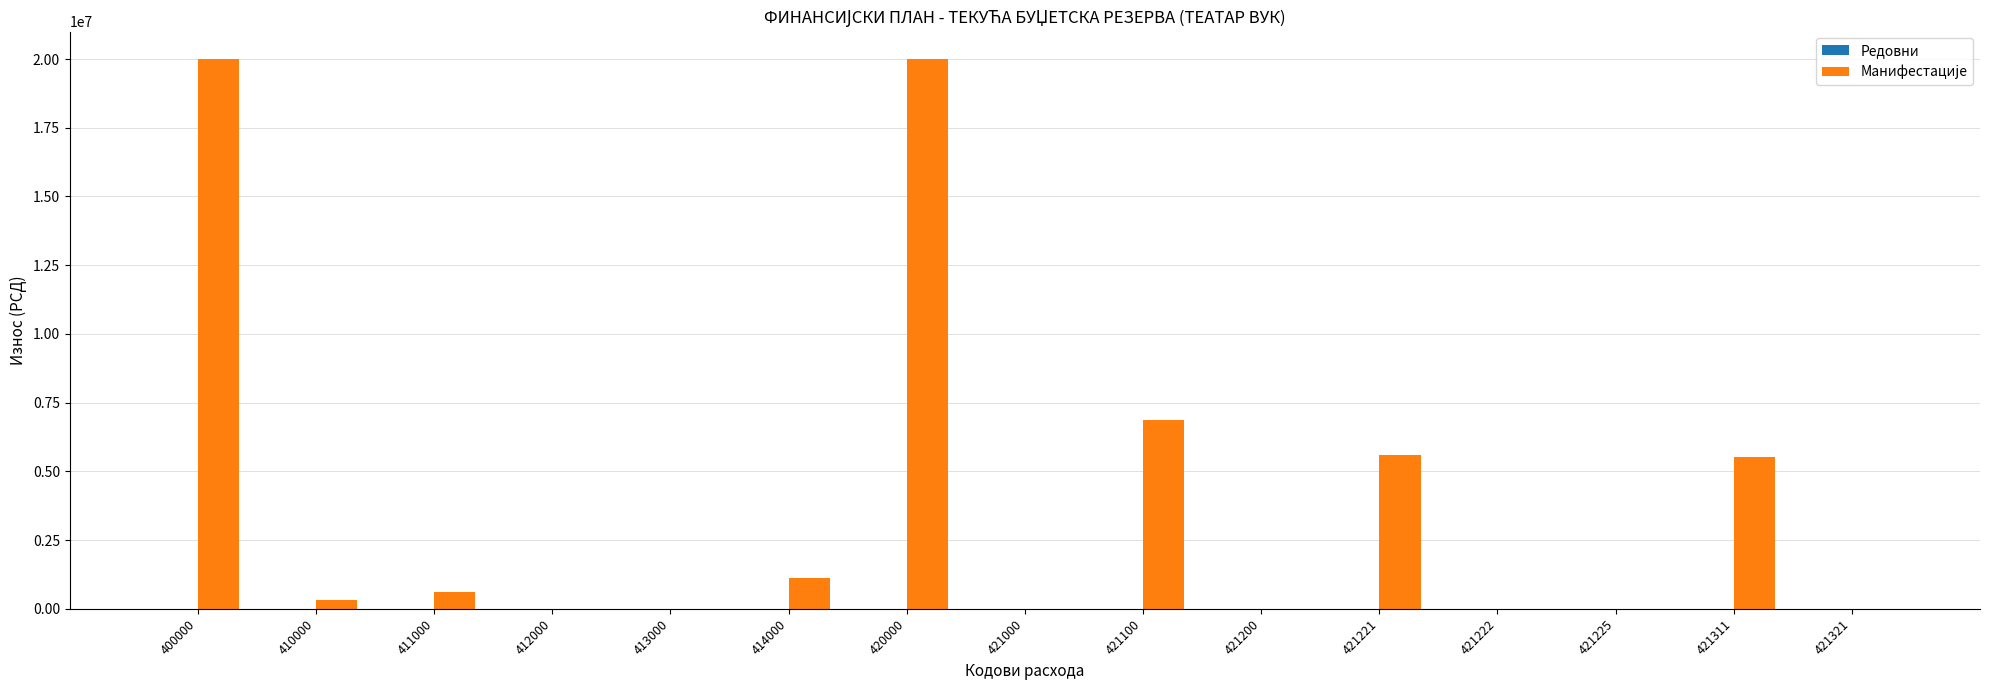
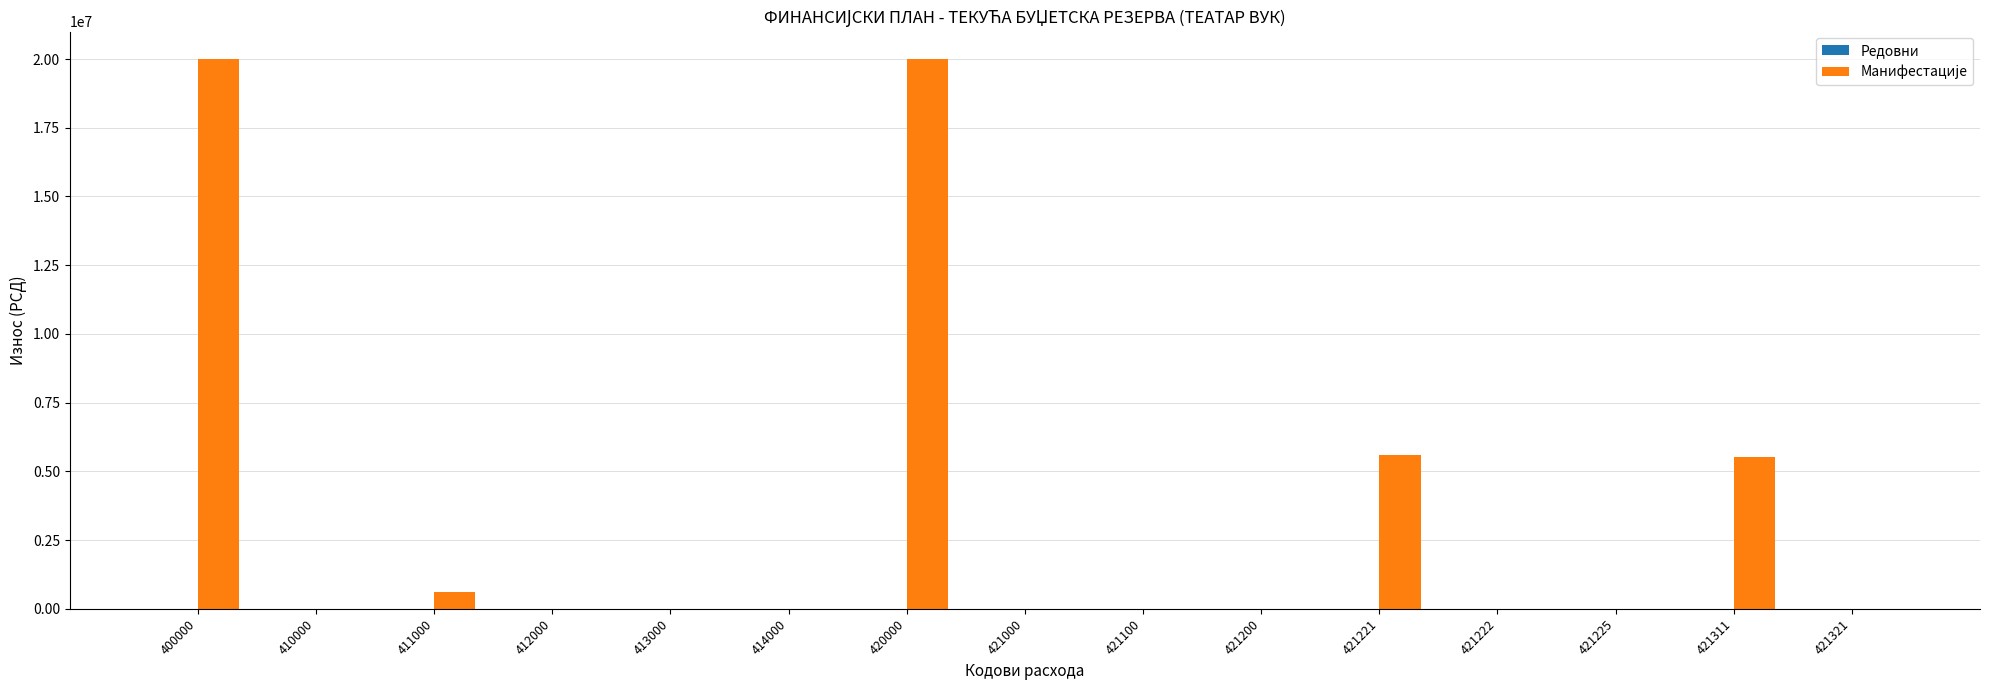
  {
    "Редовни": {
      "400000": 0,
      "410000": 0,
      "411000": 0,
      "412000": 0,
      "413000": 0,
      "414000": 0,
      "420000": 0,
      "421000": 0,
      "421100": 0,
      "421200": 0,
      "421221": 0,
      "421222": 0,
      "421225": 0,
      "421311": 0,
      "421321": 0
    },
    "Манифестације": {
      "400000": 20000000,
-     "410000": 300000,
+     "410000": 0,
      "411000": 600000,
      "412000": 0,
      "413000": 0,
-     "414000": 1100000,
+     "414000": 0,
      "420000": 20000000,
      "421000": 0,
-     "421100": 6900000,
+     "421100": 0,
      "421200": 0,
      "421221": 5600000,
      "421222": 0,
      "421225": 0,
      "421311": 5500000,
      "421321": 0
    }
  }
